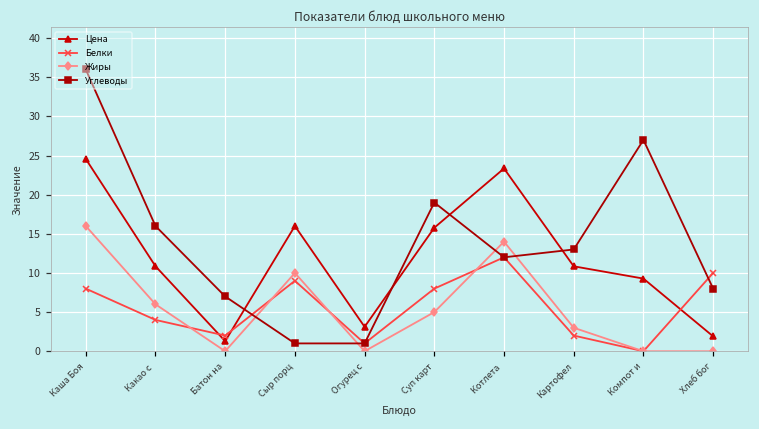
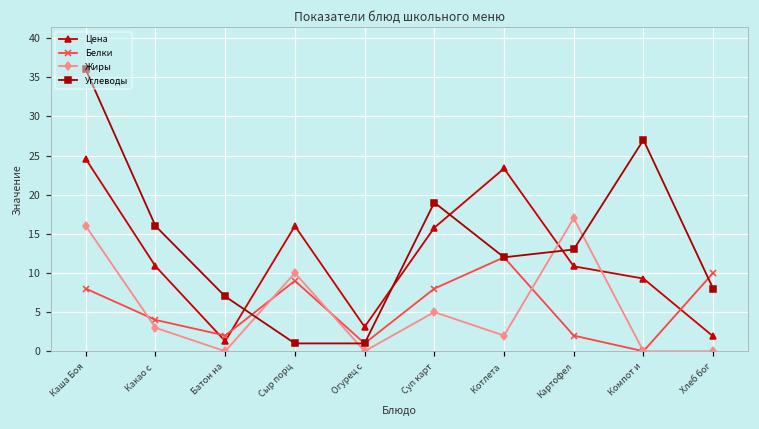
  {
    "Белки": {
      "Каша Боя": 8,
      "Какао с": 4,
      "Батон на": 2,
      "Сыр порц": 9,
      "Суп карт": 8,
      "Картофел": 2,
      "Хлеб бог": 10
    },
    "Жиры": {
      "Каша Боя": 16,
-     "Какао с": 6,
+     "Какао с": 3,
      "Батон на": 0,
      "Сыр порц": 10,
      "Огурец с": 0,
      "Суп карт": 5,
-     "Котлета": 14,
-     "Картофел": 3,
+     "Котлета": 2,
+     "Картофел": 17,
      "Хлеб бог": 0
    }
  }
